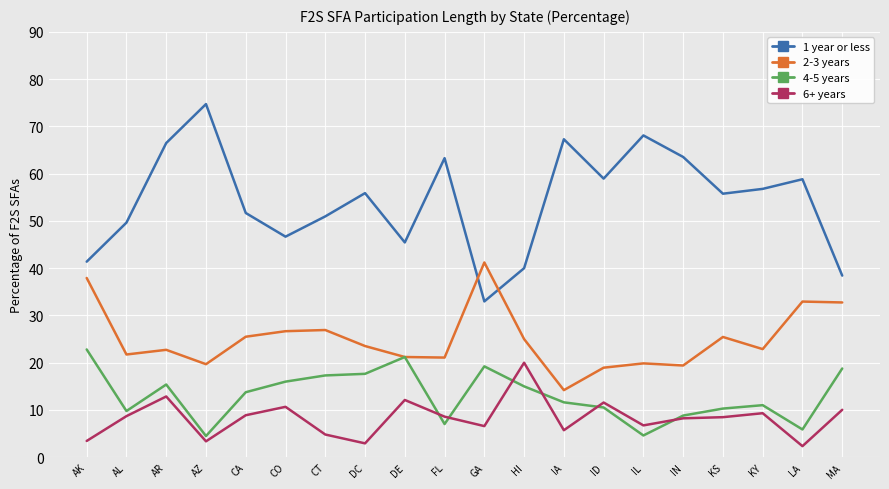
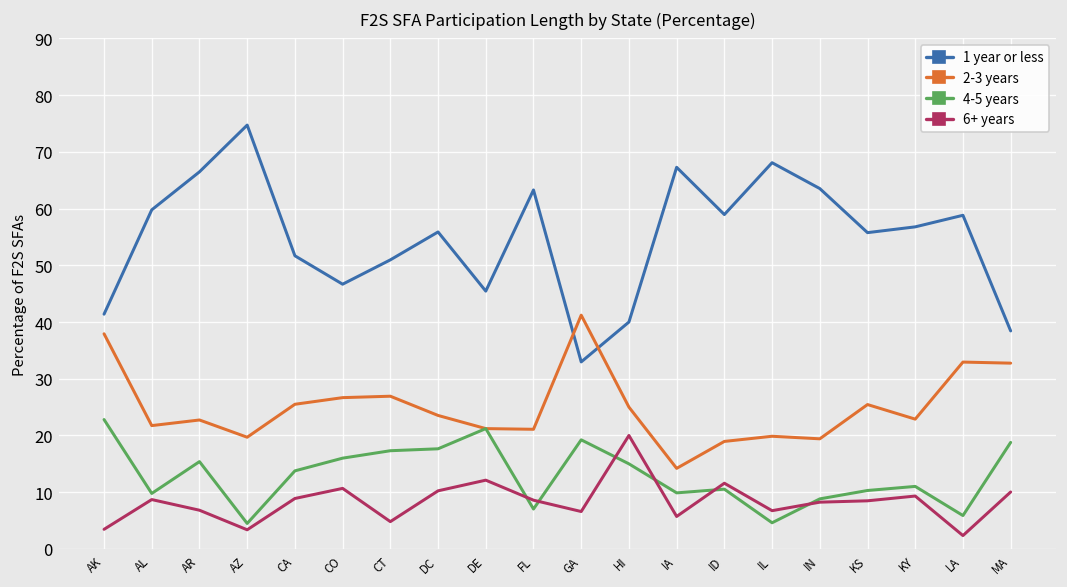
  {
    "1 year or less": {
      "AK": 41,
-     "AL": 50,
+     "AL": 60,
      "AR": 66,
      "AZ": 75,
      "CA": 52,
      "CO": 47,
      "CT": 51,
      "DC": 56,
      "DE": 45,
      "FL": 63,
      "GA": 33,
      "HI": 40,
      "IA": 67,
      "ID": 59,
      "IL": 68,
      "IN": 64,
      "KS": 56,
      "KY": 57,
      "LA": 59,
      "MA": 38
    },
    "2-3 years": {
      "AK": 38,
      "AL": 22,
      "AR": 23,
      "AZ": 20,
      "CA": 26,
      "CO": 27,
      "CT": 27,
      "DC": 24,
      "FL": 21,
      "GA": 41,
      "HI": 25,
      "IA": 14,
      "ID": 19,
      "IL": 20,
      "IN": 19,
      "KS": 25,
      "KY": 23,
      "LA": 33,
      "MA": 33
    },
    "4-5 years": {
      "AK": 23,
      "AL": 10,
      "AR": 15,
      "AZ": 4,
      "CA": 14,
      "CO": 16,
      "CT": 17,
      "DC": 18,
      "FL": 7,
      "GA": 19,
      "HI": 15,
-     "IA": 12,
+     "IA": 10,
      "ID": 11,
      "IL": 5,
      "IN": 9,
      "KS": 10,
      "KY": 11,
      "LA": 6,
      "MA": 19
    },
    "6+ years": {
      "AK": 3,
      "AL": 9,
-     "AR": 13,
+     "AR": 7,
      "AZ": 3,
      "CA": 9,
      "CO": 11,
      "CT": 5,
-     "DC": 3,
+     "DC": 10,
      "DE": 12,
      "FL": 9,
      "GA": 7,
      "HI": 20,
      "IA": 6,
      "ID": 12,
      "IL": 7,
      "IN": 8,
      "KS": 8,
      "KY": 9,
      "LA": 2,
      "MA": 10
    }
  }
